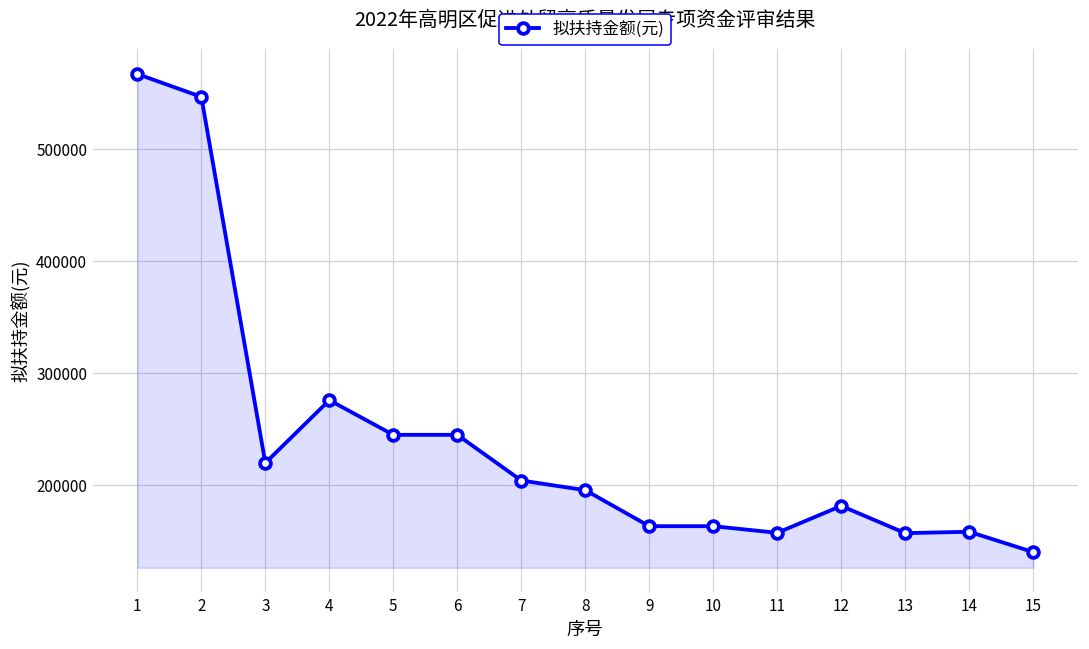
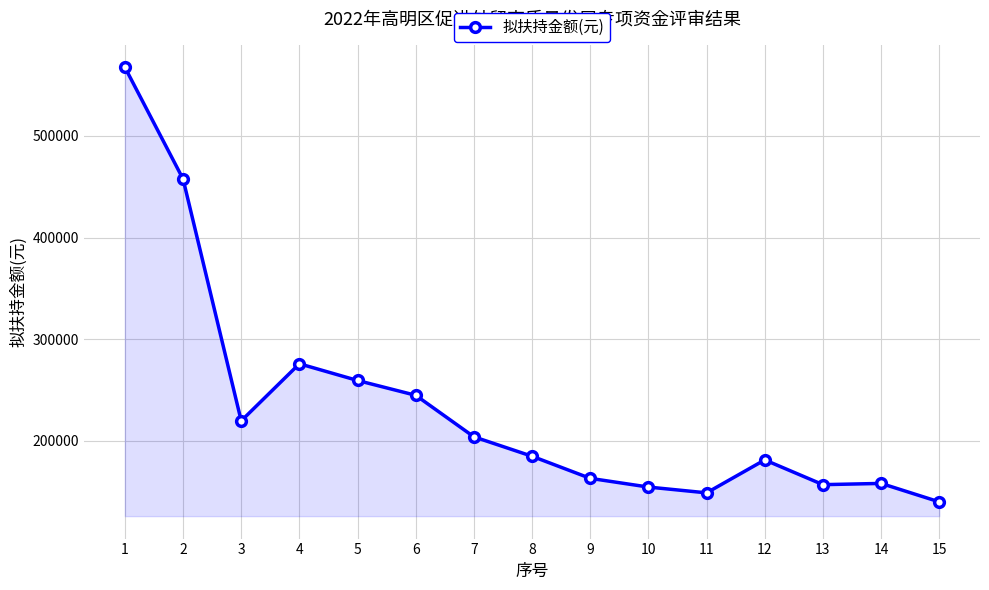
  {
    "1": 567000,
-   "2": 547000,
+   "2": 458000,
    "3": 220000,
    "4": 276000,
-   "5": 245000,
+   "5": 259000,
    "6": 245000,
    "7": 204000,
-   "8": 195000,
+   "8": 185000,
    "9": 163000,
-   "10": 163000,
-   "11": 157000,
+   "10": 155000,
+   "11": 149000,
    "12": 181000,
    "13": 157000,
    "14": 158000,
    "15": 140000
  }
